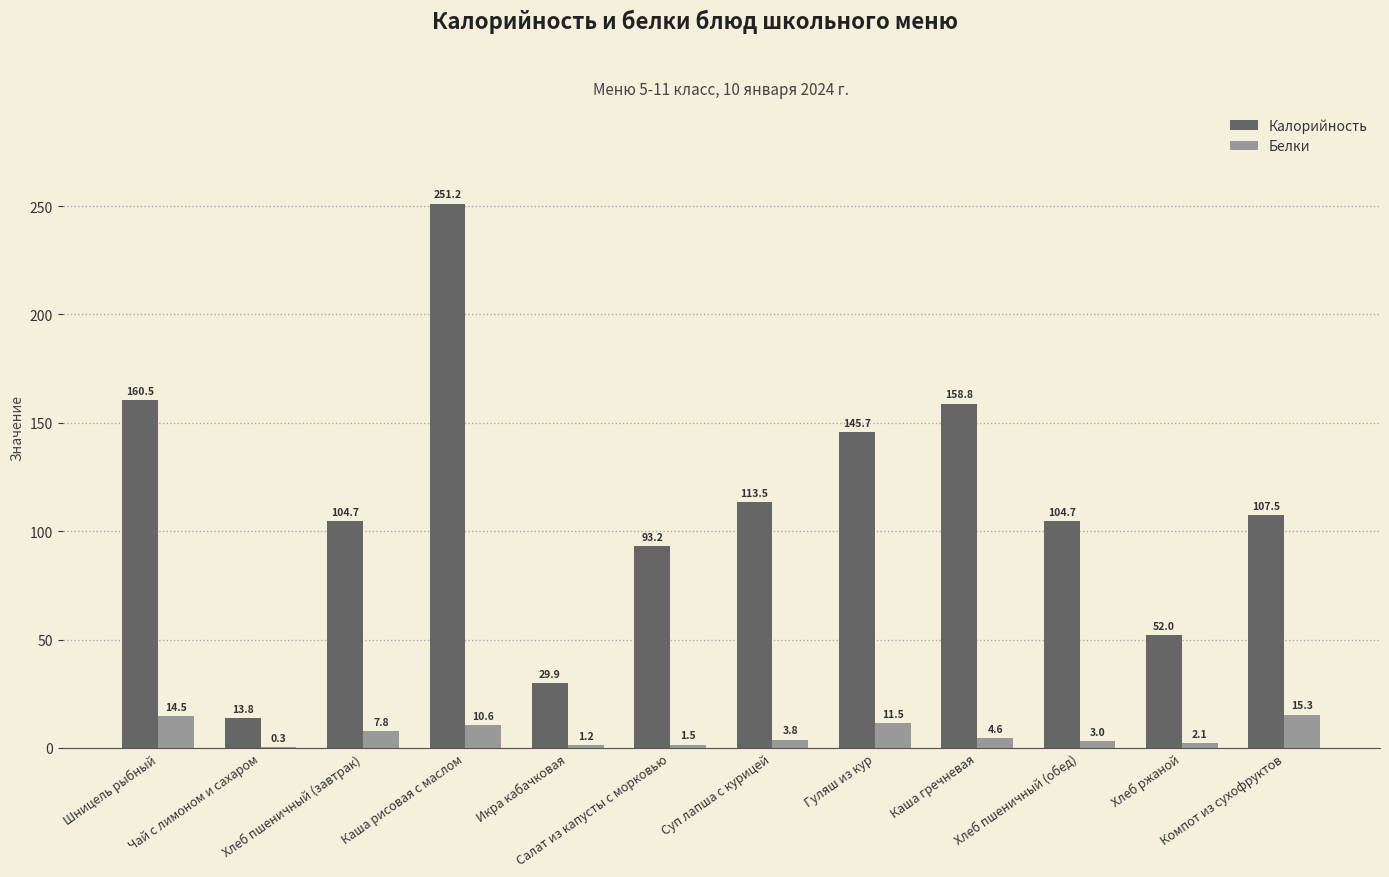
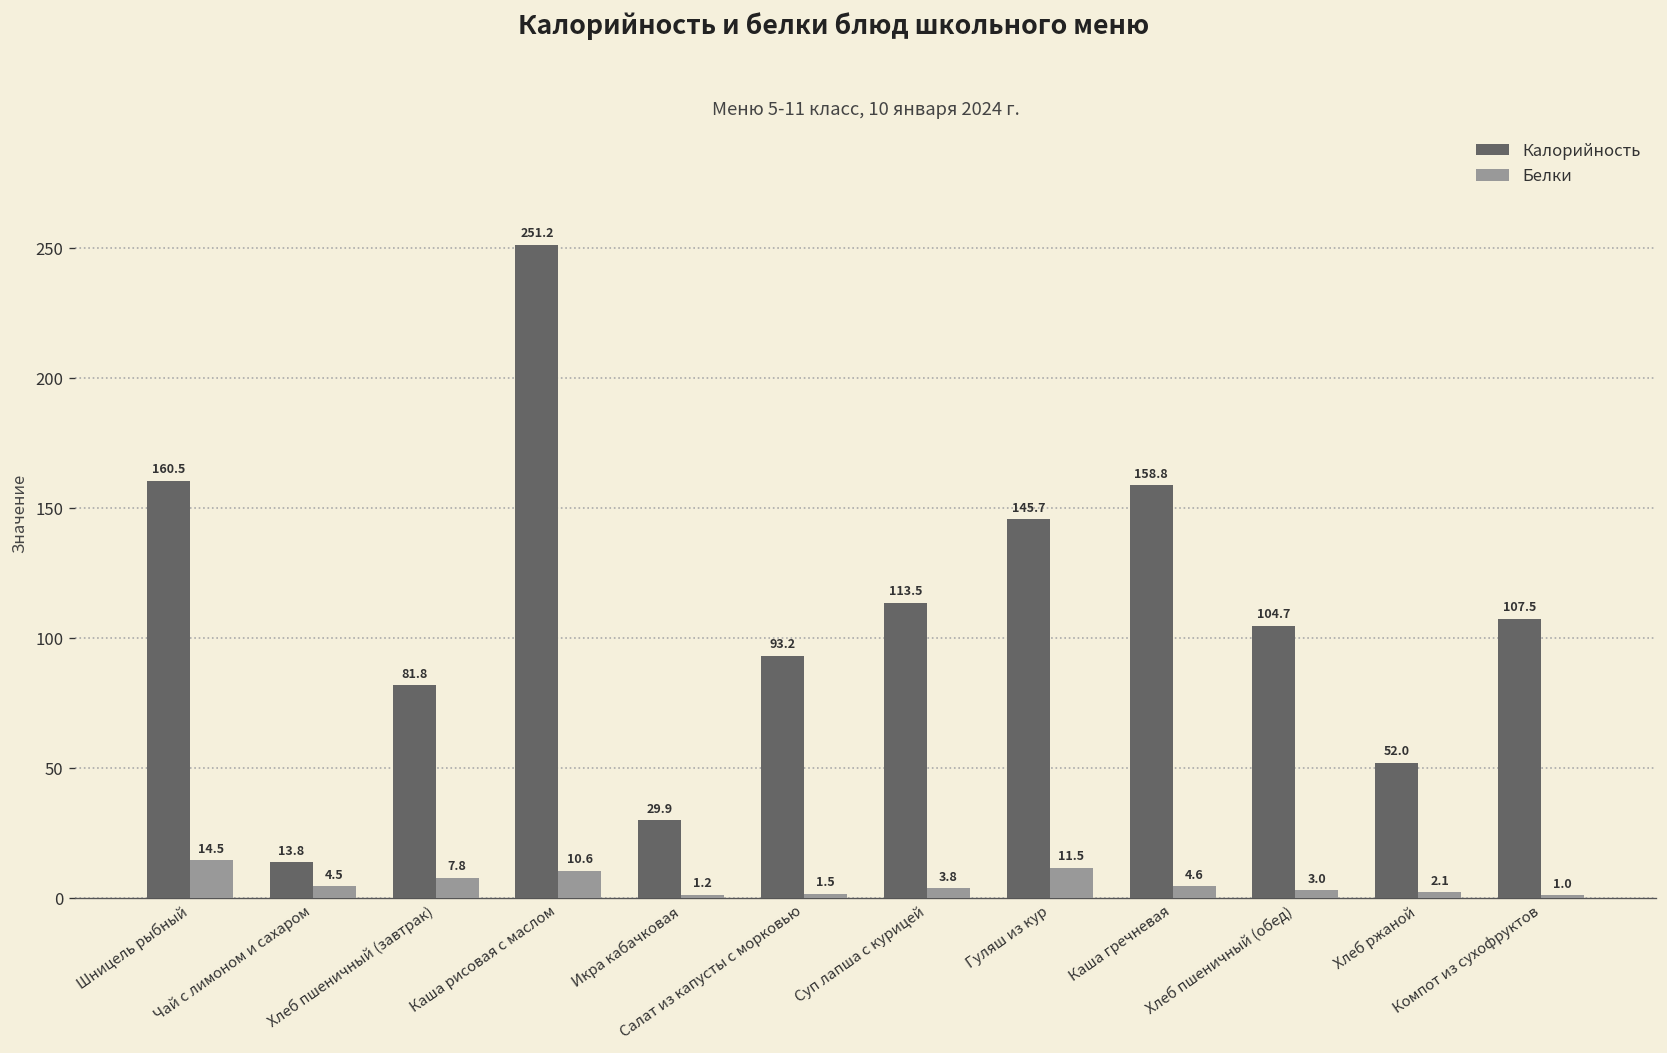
  {
    "Калорийность": {
      "Шницель рыбный": 160.5,
      "Чай с лимоном и сахаром": 13.8,
-     "Хлеб пшеничный (завтрак)": 104.7,
+     "Хлеб пшеничный (завтрак)": 81.8,
      "Каша рисовая с маслом": 251.2,
      "Икра кабачковая": 29.9,
      "Салат из капусты с морковью": 93.2,
      "Суп лапша с курицей": 113.5,
      "Гуляш из кур": 145.7,
      "Каша гречневая": 158.8,
      "Хлеб пшеничный (обед)": 104.7,
      "Хлеб ржаной": 52.0,
      "Компот из сухофруктов": 107.5
    },
    "Белки": {
      "Шницель рыбный": 14.5,
-     "Чай с лимоном и сахаром": 0.3,
+     "Чай с лимоном и сахаром": 4.5,
      "Хлеб пшеничный (завтрак)": 7.8,
      "Каша рисовая с маслом": 10.6,
      "Икра кабачковая": 1.2,
      "Салат из капусты с морковью": 1.5,
      "Суп лапша с курицей": 3.8,
      "Гуляш из кур": 11.5,
      "Каша гречневая": 4.6,
      "Хлеб пшеничный (обед)": 3.0,
      "Хлеб ржаной": 2.1,
-     "Компот из сухофруктов": 15.3
+     "Компот из сухофруктов": 1.0
    }
  }
